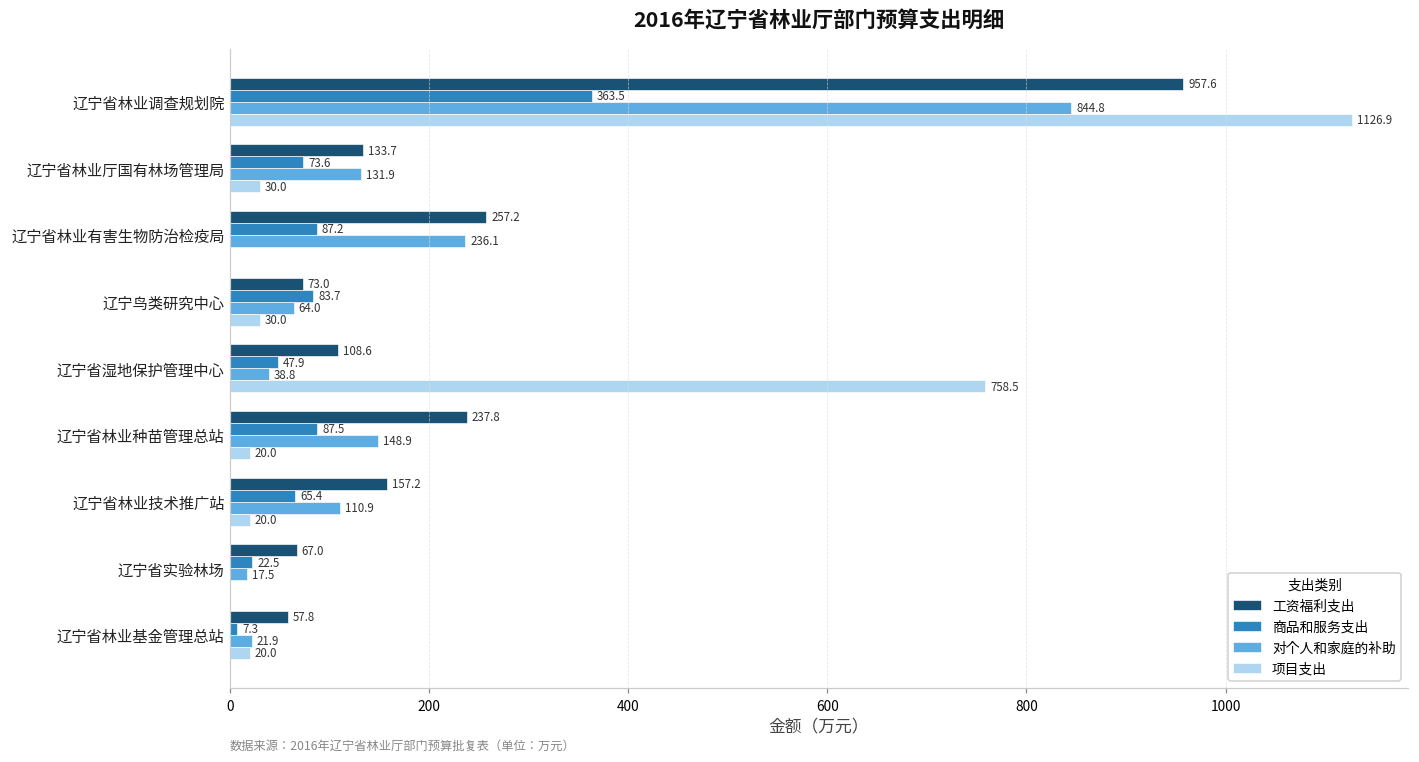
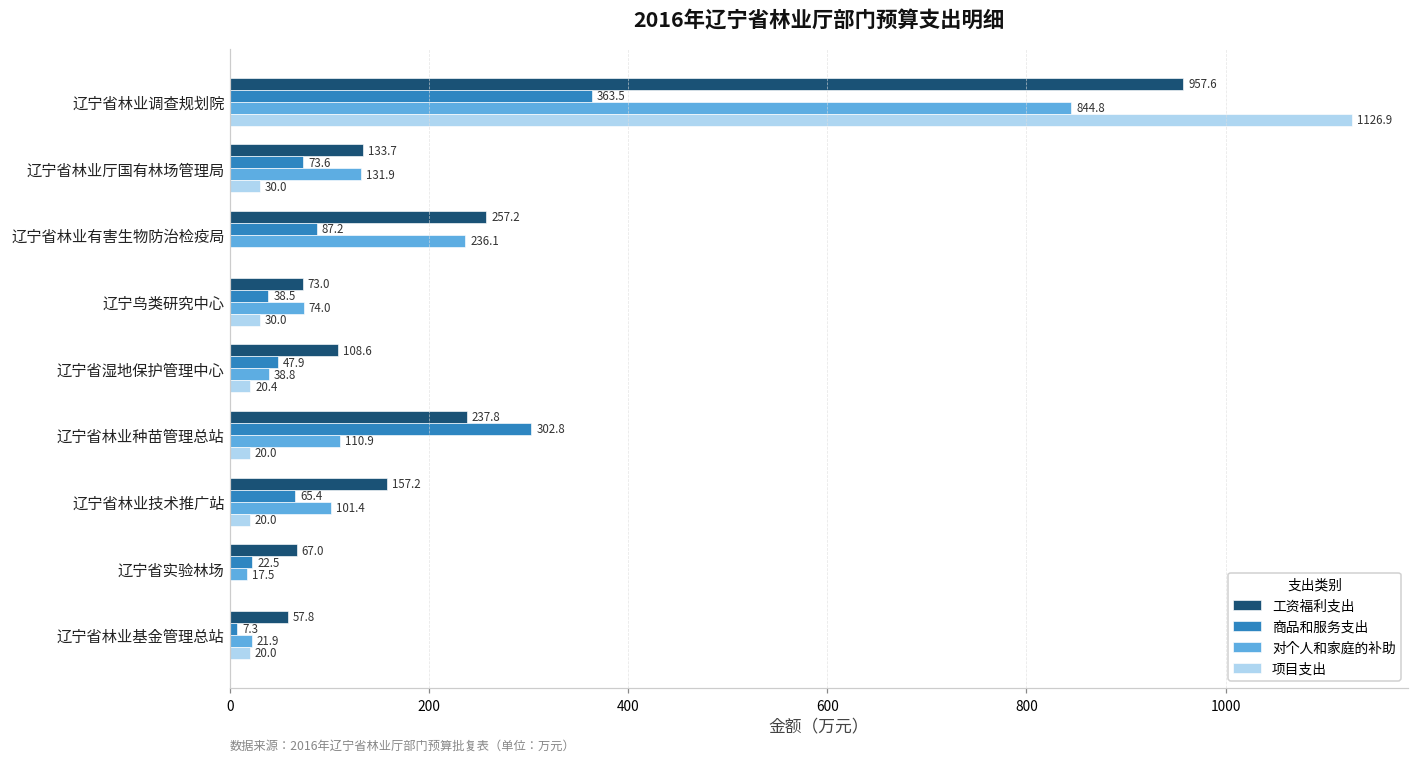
  {
    "工资福利支出": {
      "辽宁省林业调查规划院": 957.6,
      "辽宁省林业厅国有林场管理局": 133.7,
      "辽宁省林业有害生物防治检疫局": 257.2,
      "辽宁鸟类研究中心": 73.0,
      "辽宁省湿地保护管理中心": 108.6,
      "辽宁省林业种苗管理总站": 237.8,
      "辽宁省林业技术推广站": 157.2,
      "辽宁省实验林场": 67.0,
      "辽宁省林业基金管理总站": 57.8
    },
    "商品和服务支出": {
      "辽宁省林业调查规划院": 363.5,
      "辽宁省林业厅国有林场管理局": 73.6,
      "辽宁省林业有害生物防治检疫局": 87.2,
-     "辽宁鸟类研究中心": 83.7,
+     "辽宁鸟类研究中心": 38.5,
      "辽宁省湿地保护管理中心": 47.9,
-     "辽宁省林业种苗管理总站": 87.5,
+     "辽宁省林业种苗管理总站": 302.8,
      "辽宁省林业技术推广站": 65.4,
      "辽宁省实验林场": 22.5,
      "辽宁省林业基金管理总站": 7.3
    },
    "对个人和家庭的补助": {
      "辽宁省林业调查规划院": 844.8,
      "辽宁省林业厅国有林场管理局": 131.9,
      "辽宁省林业有害生物防治检疫局": 236.1,
-     "辽宁鸟类研究中心": 64.0,
+     "辽宁鸟类研究中心": 74.0,
      "辽宁省湿地保护管理中心": 38.8,
-     "辽宁省林业种苗管理总站": 148.9,
-     "辽宁省林业技术推广站": 110.9,
+     "辽宁省林业种苗管理总站": 110.9,
+     "辽宁省林业技术推广站": 101.4,
      "辽宁省实验林场": 17.5,
      "辽宁省林业基金管理总站": 21.9
    },
    "项目支出": {
      "辽宁省林业调查规划院": 1126.9,
      "辽宁省林业厅国有林场管理局": 30.0,
      "辽宁鸟类研究中心": 30.0,
-     "辽宁省湿地保护管理中心": 758.5,
+     "辽宁省湿地保护管理中心": 20.4,
      "辽宁省林业种苗管理总站": 20.0,
      "辽宁省林业技术推广站": 20.0,
      "辽宁省林业基金管理总站": 20.0
    }
  }
